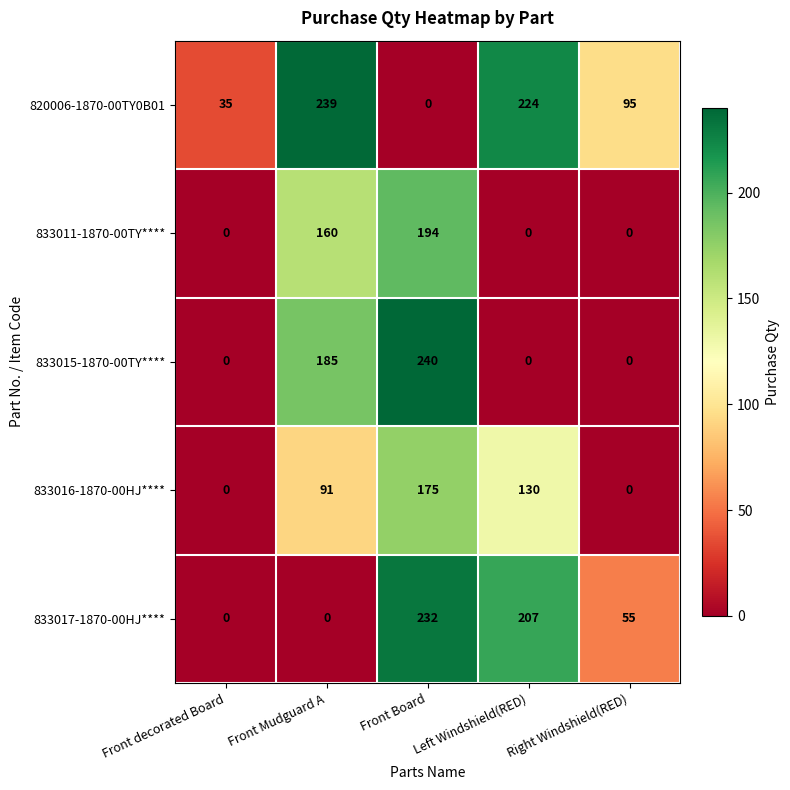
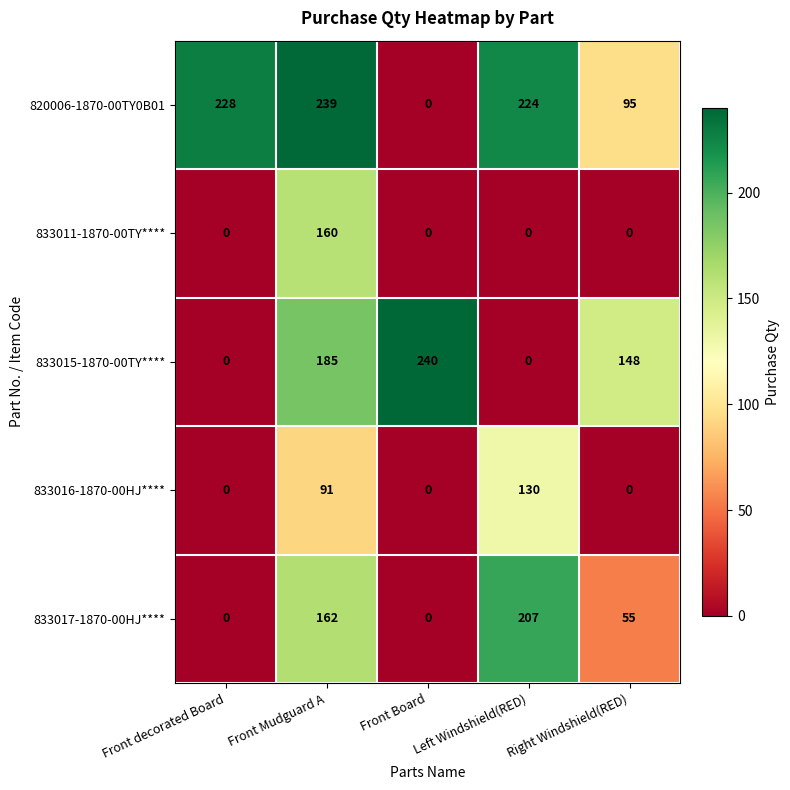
  {
    "820006-1870-00TY0B01": {
-     "Front decorated Board": 35,
+     "Front decorated Board": 228,
      "Front Mudguard A": 239,
      "Front Board": 0,
      "Left Windshield(RED)": 224,
      "Right Windshield(RED)": 95
    },
    "833011-1870-00TY****": {
      "Front decorated Board": 0,
      "Front Mudguard A": 160,
-     "Front Board": 194,
+     "Front Board": 0,
      "Left Windshield(RED)": 0,
      "Right Windshield(RED)": 0
    },
    "833015-1870-00TY****": {
      "Front decorated Board": 0,
      "Front Mudguard A": 185,
      "Front Board": 240,
      "Left Windshield(RED)": 0,
-     "Right Windshield(RED)": 0
+     "Right Windshield(RED)": 148
    },
    "833016-1870-00HJ****": {
      "Front decorated Board": 0,
      "Front Mudguard A": 91,
-     "Front Board": 175,
+     "Front Board": 0,
      "Left Windshield(RED)": 130,
      "Right Windshield(RED)": 0
    },
    "833017-1870-00HJ****": {
      "Front decorated Board": 0,
-     "Front Mudguard A": 0,
-     "Front Board": 232,
+     "Front Mudguard A": 162,
+     "Front Board": 0,
      "Left Windshield(RED)": 207,
      "Right Windshield(RED)": 55
    }
  }
